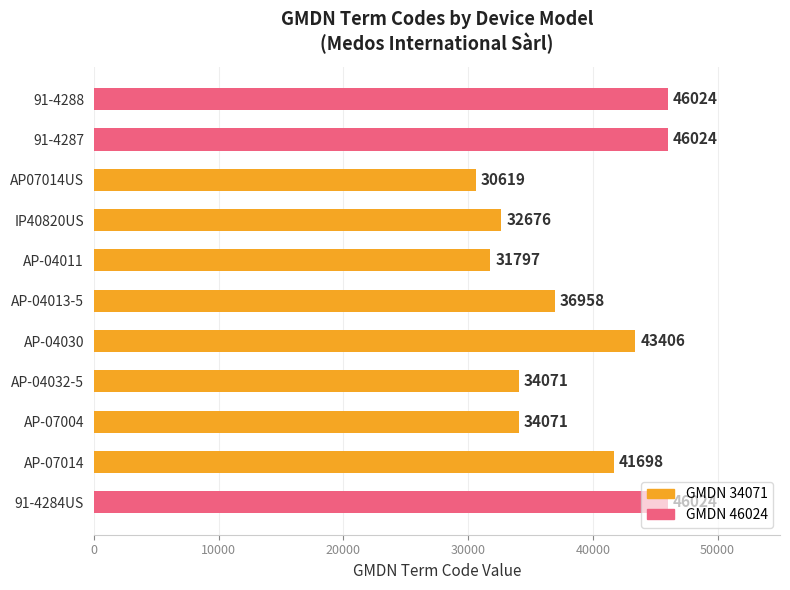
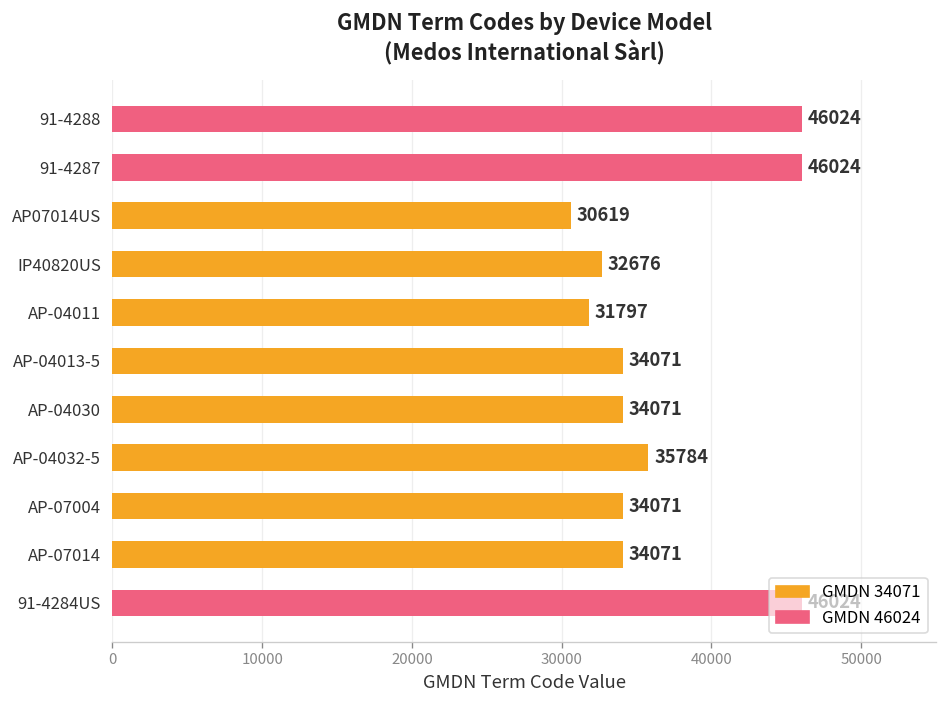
  {
    "91-4288": 46024,
    "91-4287": 46024,
    "AP07014US": 30619,
    "IP40820US": 32676,
    "AP-04011": 31797,
-   "AP-04013-5": 36958,
-   "AP-04030": 43406,
-   "AP-04032-5": 34071,
+   "AP-04013-5": 34071,
+   "AP-04030": 34071,
+   "AP-04032-5": 35784,
    "AP-07004": 34071,
-   "AP-07014": 41698
+   "AP-07014": 34071
  }
